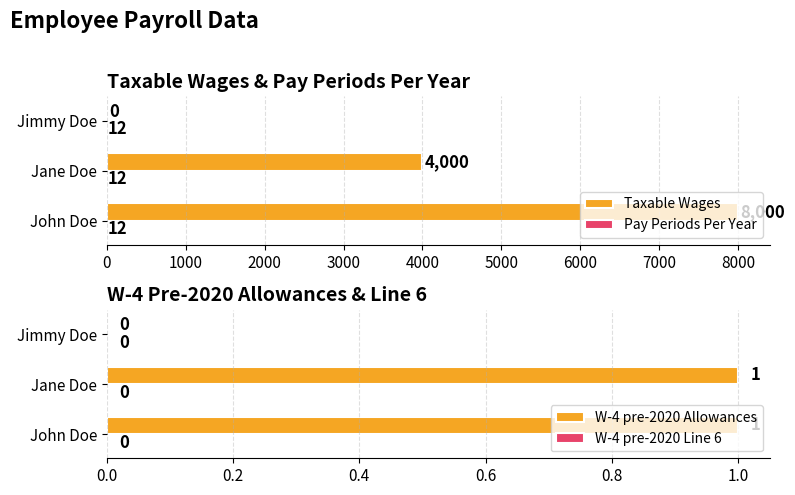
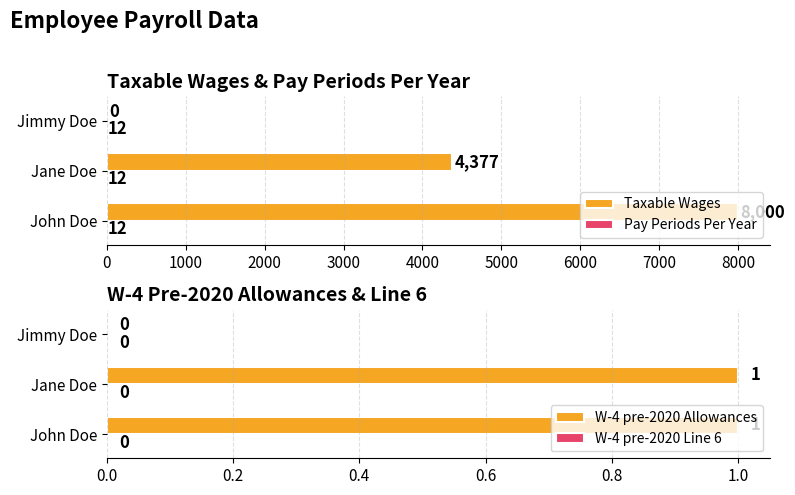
  {
    "Taxable Wages & Pay Periods Per Year": {
      "Taxable Wages": {
        "Jimmy Doe": "0",
-       "Jane Doe": "4,000"
+       "Jane Doe": "4,377"
      },
      "Pay Periods Per Year": {
        "Jimmy Doe": "12",
        "Jane Doe": "12",
        "John Doe": "12"
      }
    },
    "W-4 Pre-2020 Allowances & Line 6": {
      "W-4 pre-2020 Allowances": {
        "Jimmy Doe": "0",
        "Jane Doe": "1"
      },
      "W-4 pre-2020 Line 6": {
        "Jimmy Doe": "0",
        "Jane Doe": "0",
        "John Doe": "0"
      }
    }
  }
